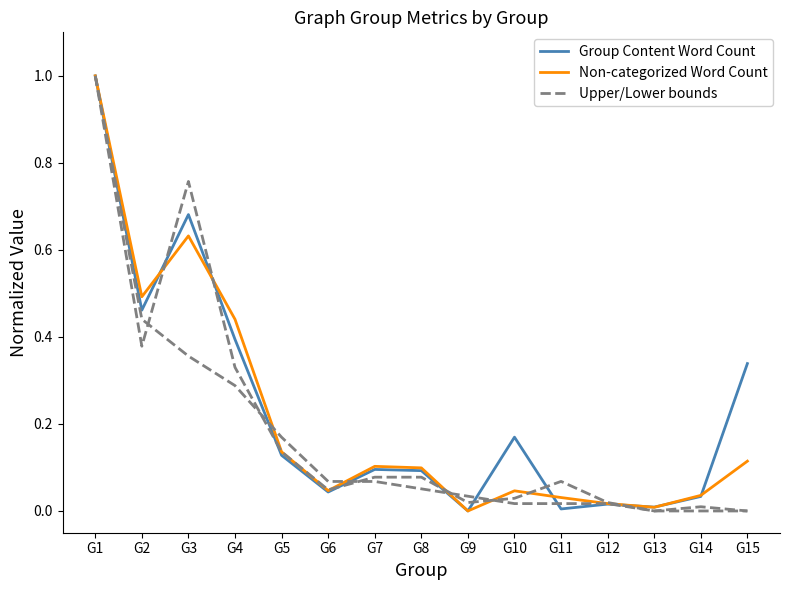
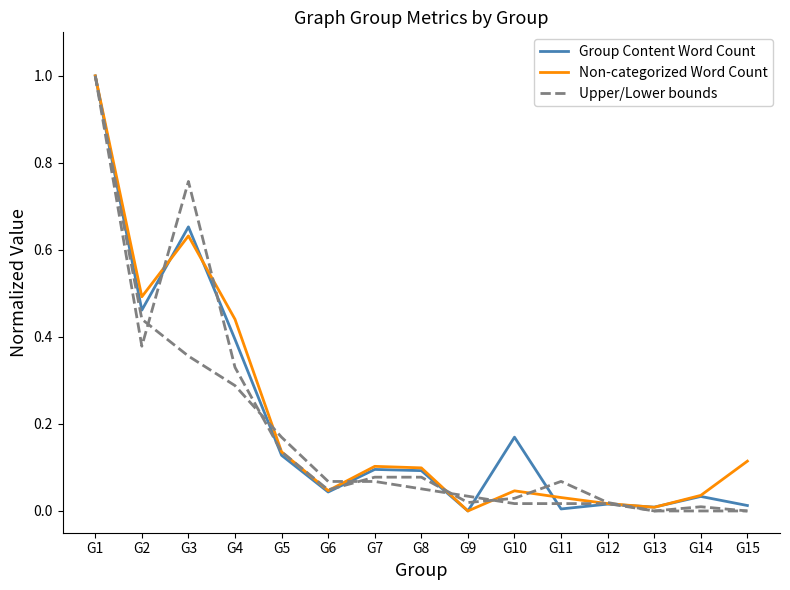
  {
    "Group Content Word Count": {
      "G2": 0.46,
-     "G3": 0.68,
+     "G3": 0.65,
      "G4": 0.39,
      "G5": 0.13,
      "G7": 0.10,
      "G8": 0.09,
      "G10": 0.17,
      "G11": 0.00,
-     "G15": 0.34
+     "G15": 0.01
    },
    "Non-categorized Word Count": {
      "G2": 0.49,
      "G3": 0.63,
      "G4": 0.44,
      "G7": 0.10,
      "G8": 0.10,
      "G10": 0.05,
      "G11": 0.03,
      "G15": 0.11
    }
  }
